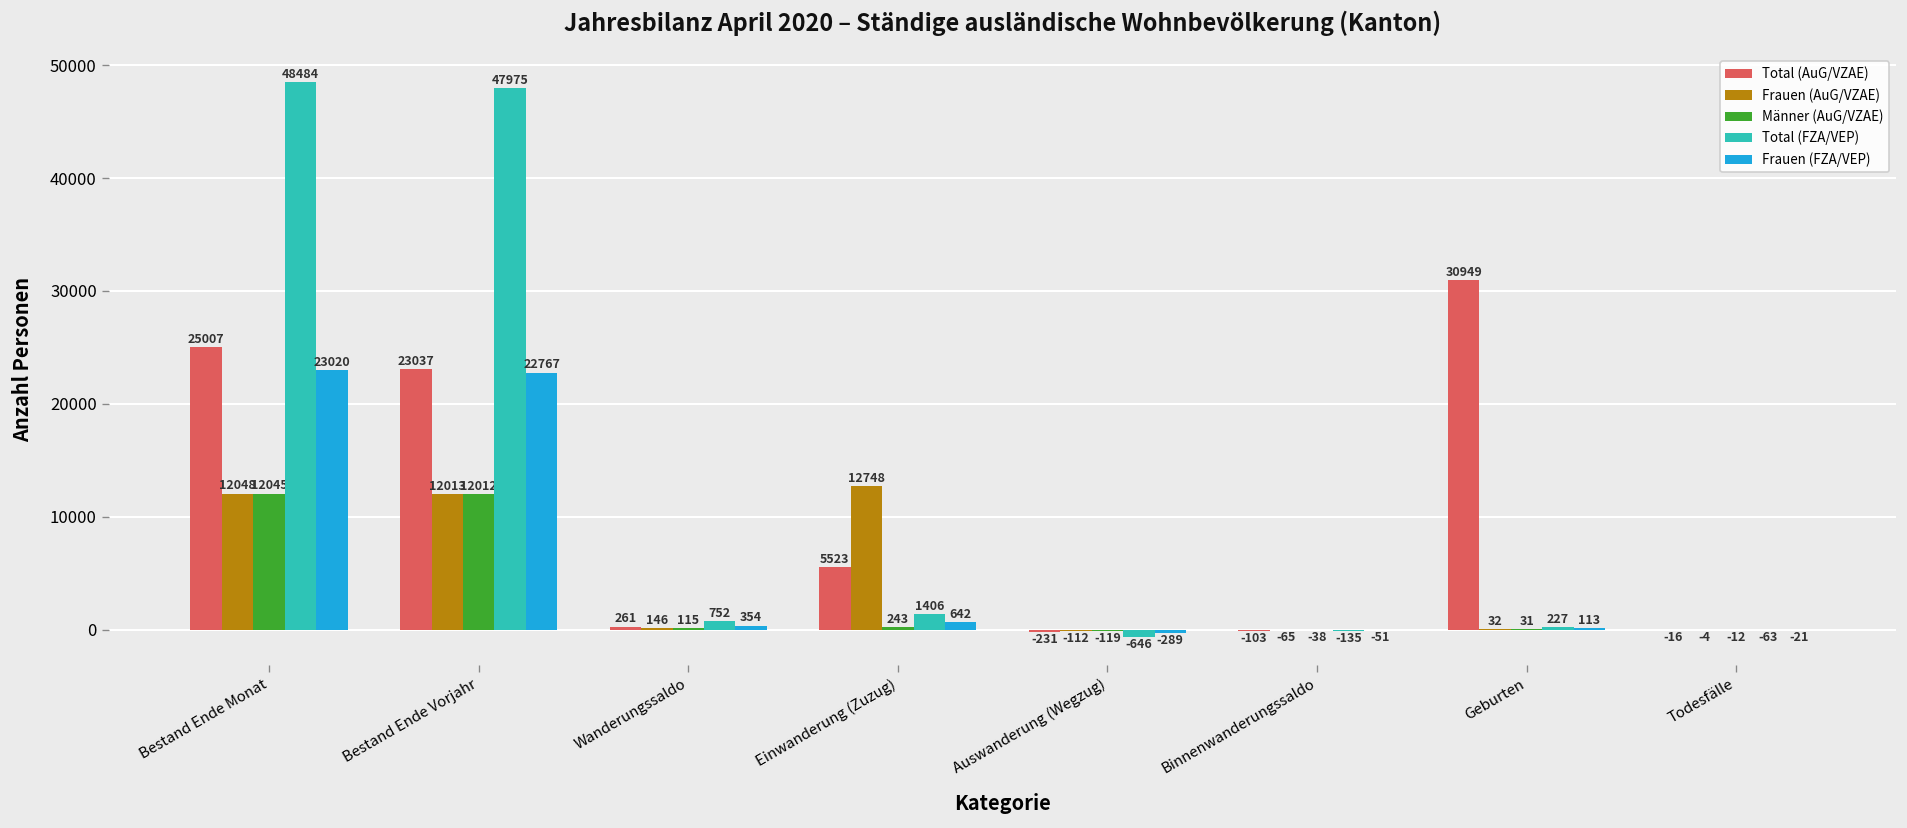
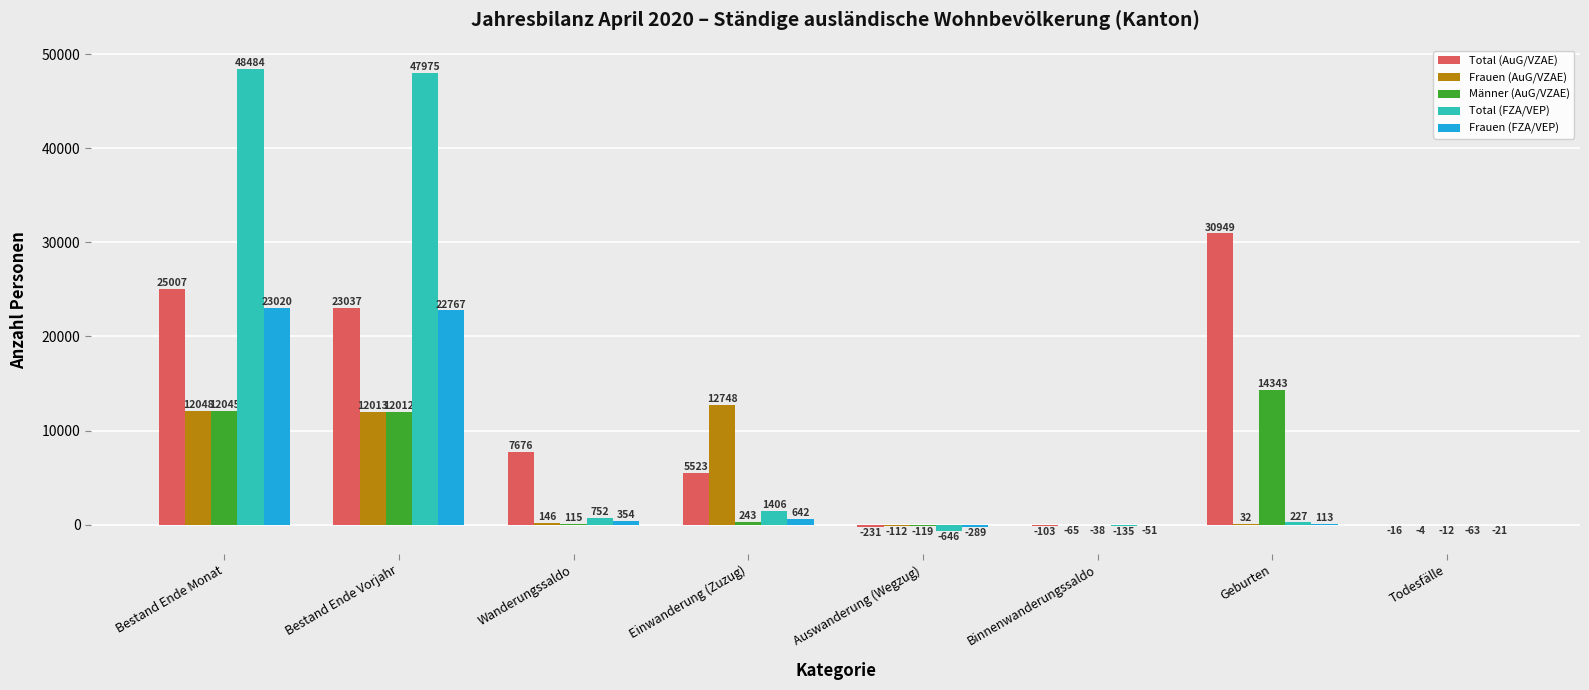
  {
    "Total (AuG/VZAE)": {
      "Bestand Ende Monat": 25007,
      "Bestand Ende Vorjahr": 23037,
-     "Wanderungssaldo": 261,
+     "Wanderungssaldo": 7676,
      "Einwanderung (Zuzug)": 5523,
      "Auswanderung (Wegzug)": -231,
      "Binnenwanderungssaldo": -103,
      "Geburten": 30949,
      "Todesfälle": -16
    },
    "Frauen (AuG/VZAE)": {
      "Bestand Ende Monat": 12048,
      "Bestand Ende Vorjahr": 12013,
      "Wanderungssaldo": 146,
      "Einwanderung (Zuzug)": 12748,
      "Auswanderung (Wegzug)": -112,
      "Binnenwanderungssaldo": -65,
      "Geburten": 32,
      "Todesfälle": -4
    },
    "Männer (AuG/VZAE)": {
      "Bestand Ende Monat": 12045,
      "Bestand Ende Vorjahr": 12012,
      "Wanderungssaldo": 115,
      "Einwanderung (Zuzug)": 243,
      "Auswanderung (Wegzug)": -119,
      "Binnenwanderungssaldo": -38,
-     "Geburten": 31,
+     "Geburten": 14343,
      "Todesfälle": -12
    }
  }
